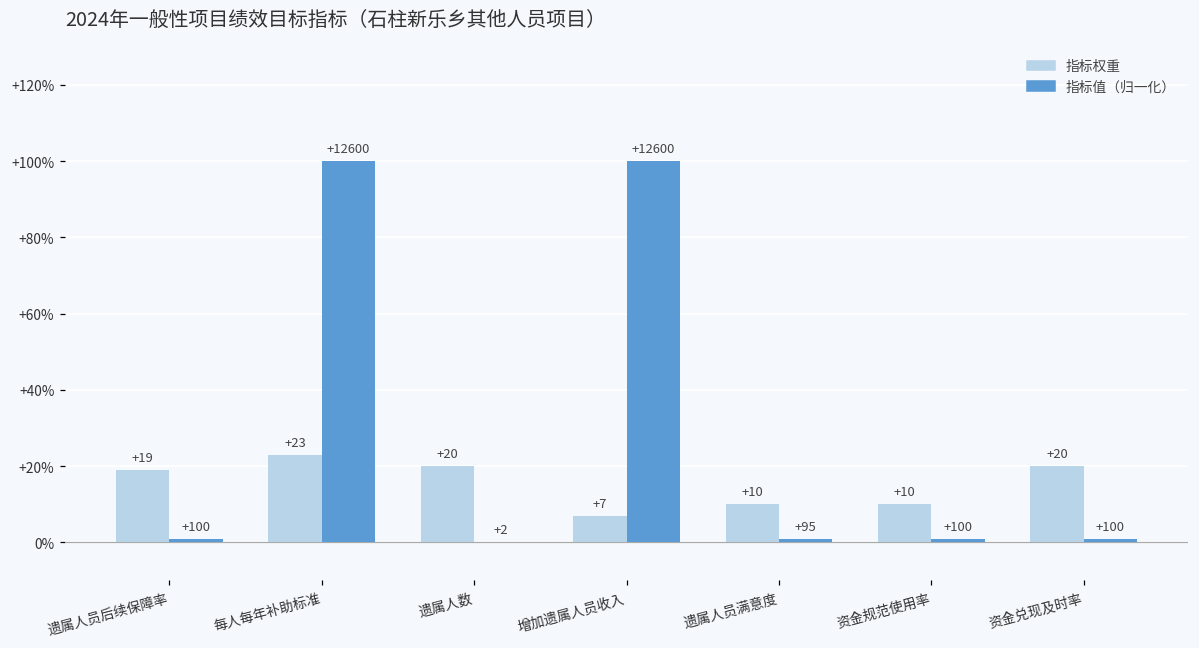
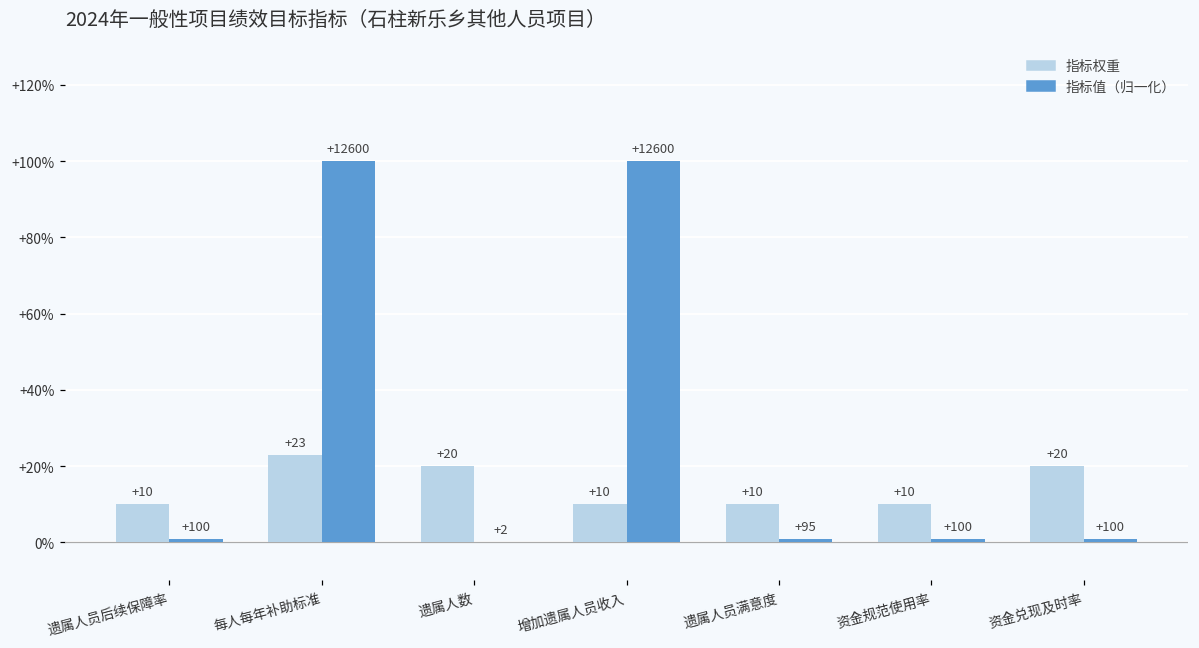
  {
    "指标权重": {
-     "遗属人员后续保障率": "+19",
+     "遗属人员后续保障率": "+10",
      "每人每年补助标准": "+23",
      "遗属人数": "+20",
-     "增加遗属人员收入": "+7",
+     "增加遗属人员收入": "+10",
      "遗属人员满意度": "+10",
      "资金规范使用率": "+10",
      "资金兑现及时率": "+20"
    }
  }
